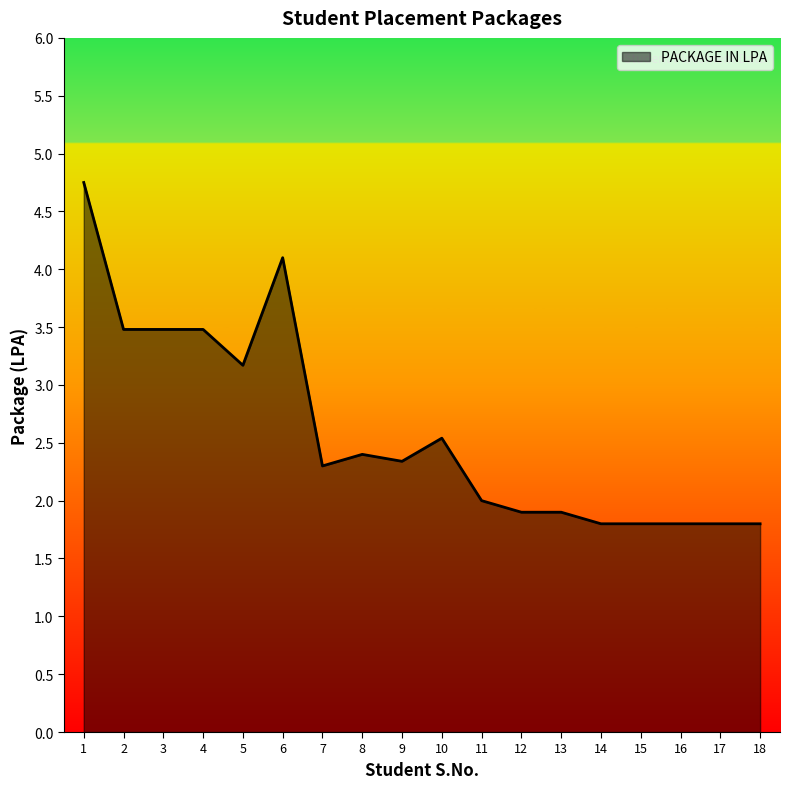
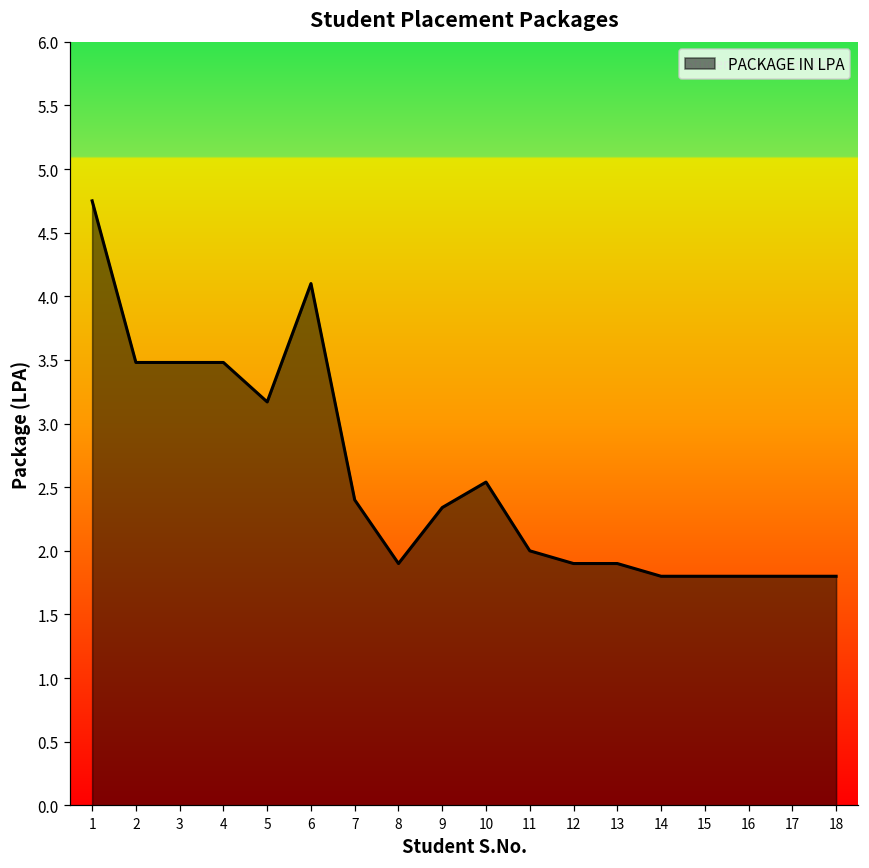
  {
    "1": 4.75,
    "2": 3.5,
    "3": 3.5,
    "4": 3.5,
    "5": 3.17,
    "6": 4.1,
-   "7": 2.3,
-   "8": 2.4,
+   "7": 2.4,
+   "8": 1.9,
    "9": 2.34,
    "10": 2.54,
    "11": 2.0,
    "12": 1.9,
    "13": 1.9,
    "14": 1.8,
    "15": 1.8,
    "16": 1.8,
    "17": 1.8,
    "18": 1.8
  }
